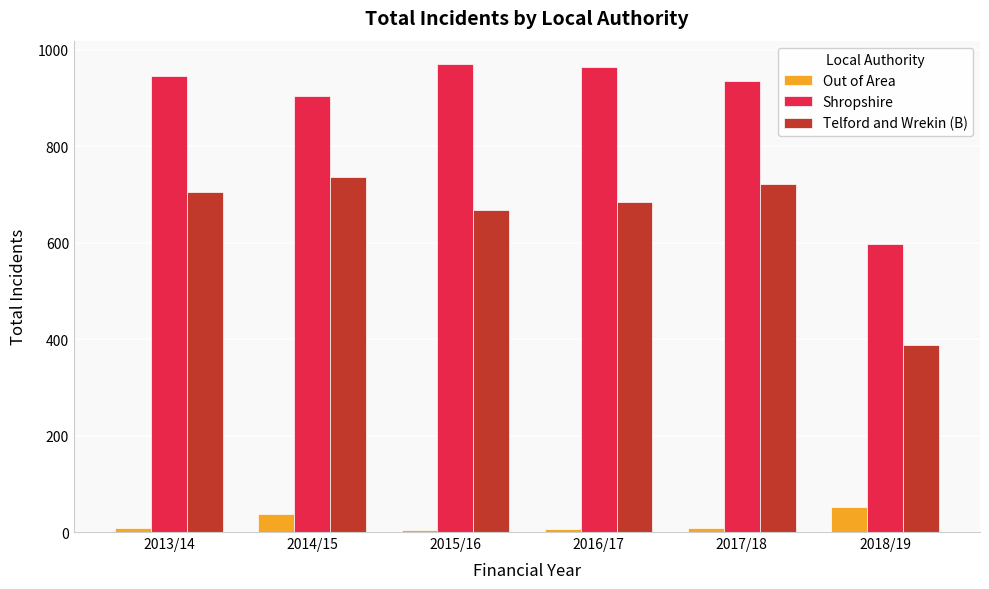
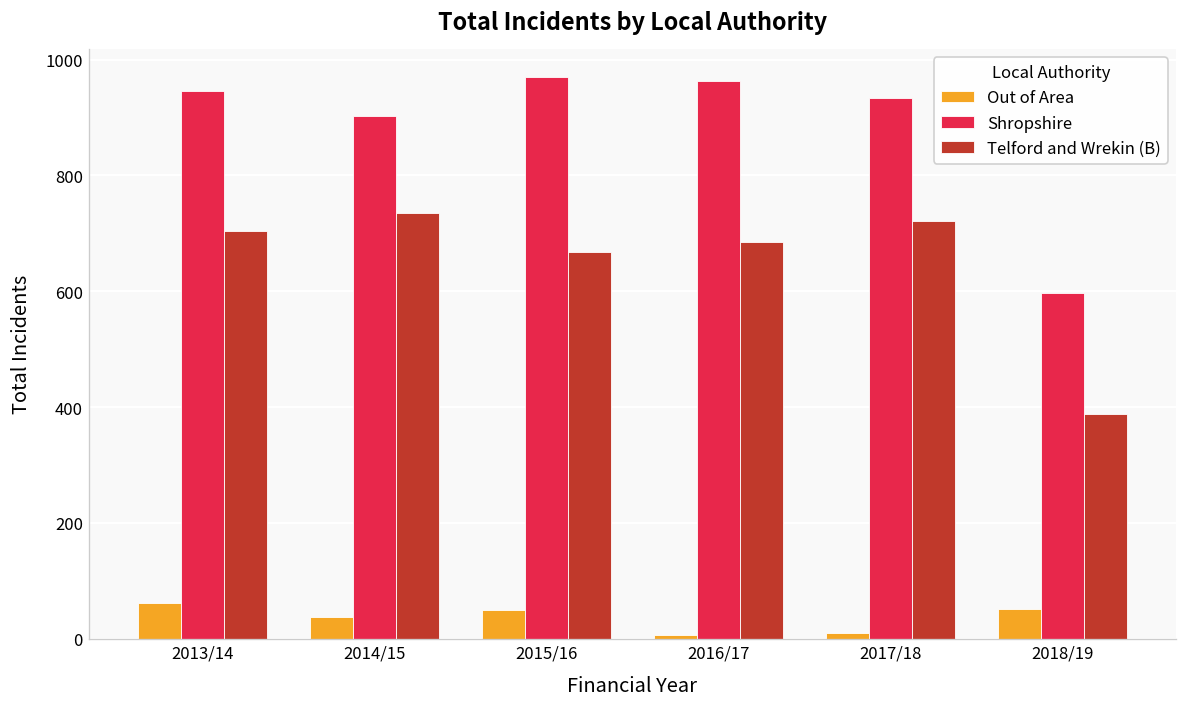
  {
    "Out of Area": {
-     "2013/14": 10,
+     "2013/14": 60,
      "2014/15": 40,
-     "2015/16": 10,
+     "2015/16": 50,
      "2016/17": 10,
      "2017/18": 10,
      "2018/19": 50
    }
  }
